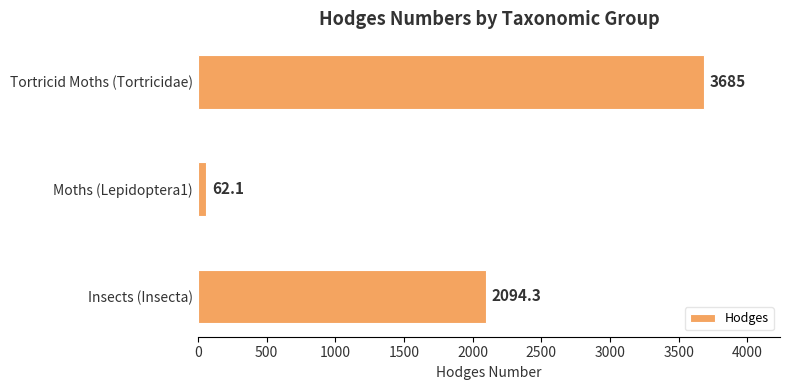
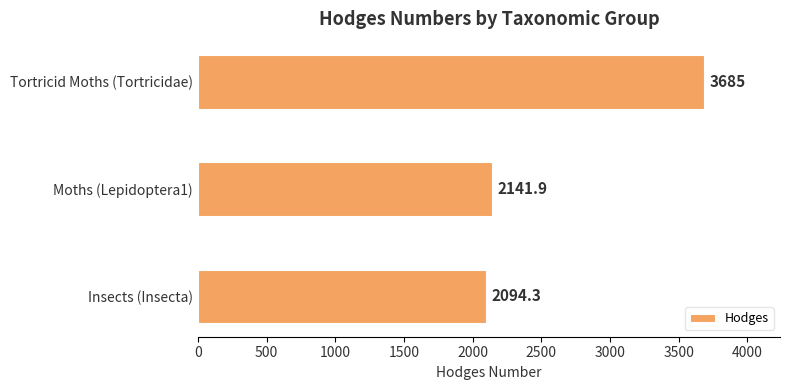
  {
    "Tortricid Moths (Tortricidae)": 3685,
-   "Moths (Lepidoptera1)": 62.1,
+   "Moths (Lepidoptera1)": 2141.9,
    "Insects (Insecta)": 2094.3
  }
